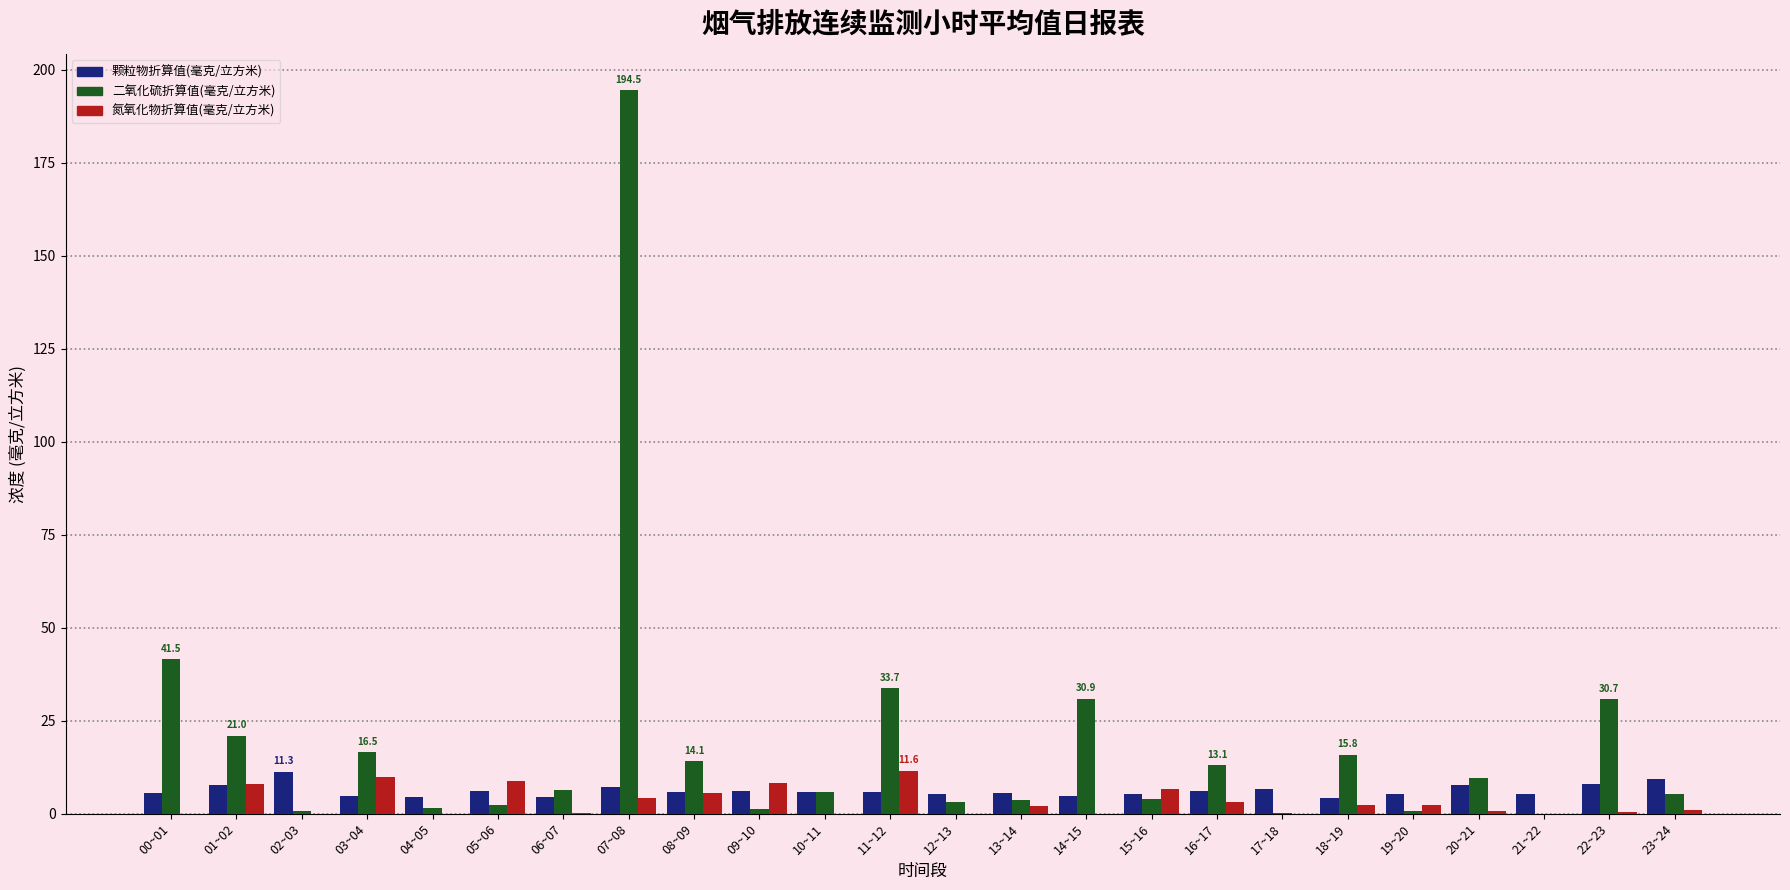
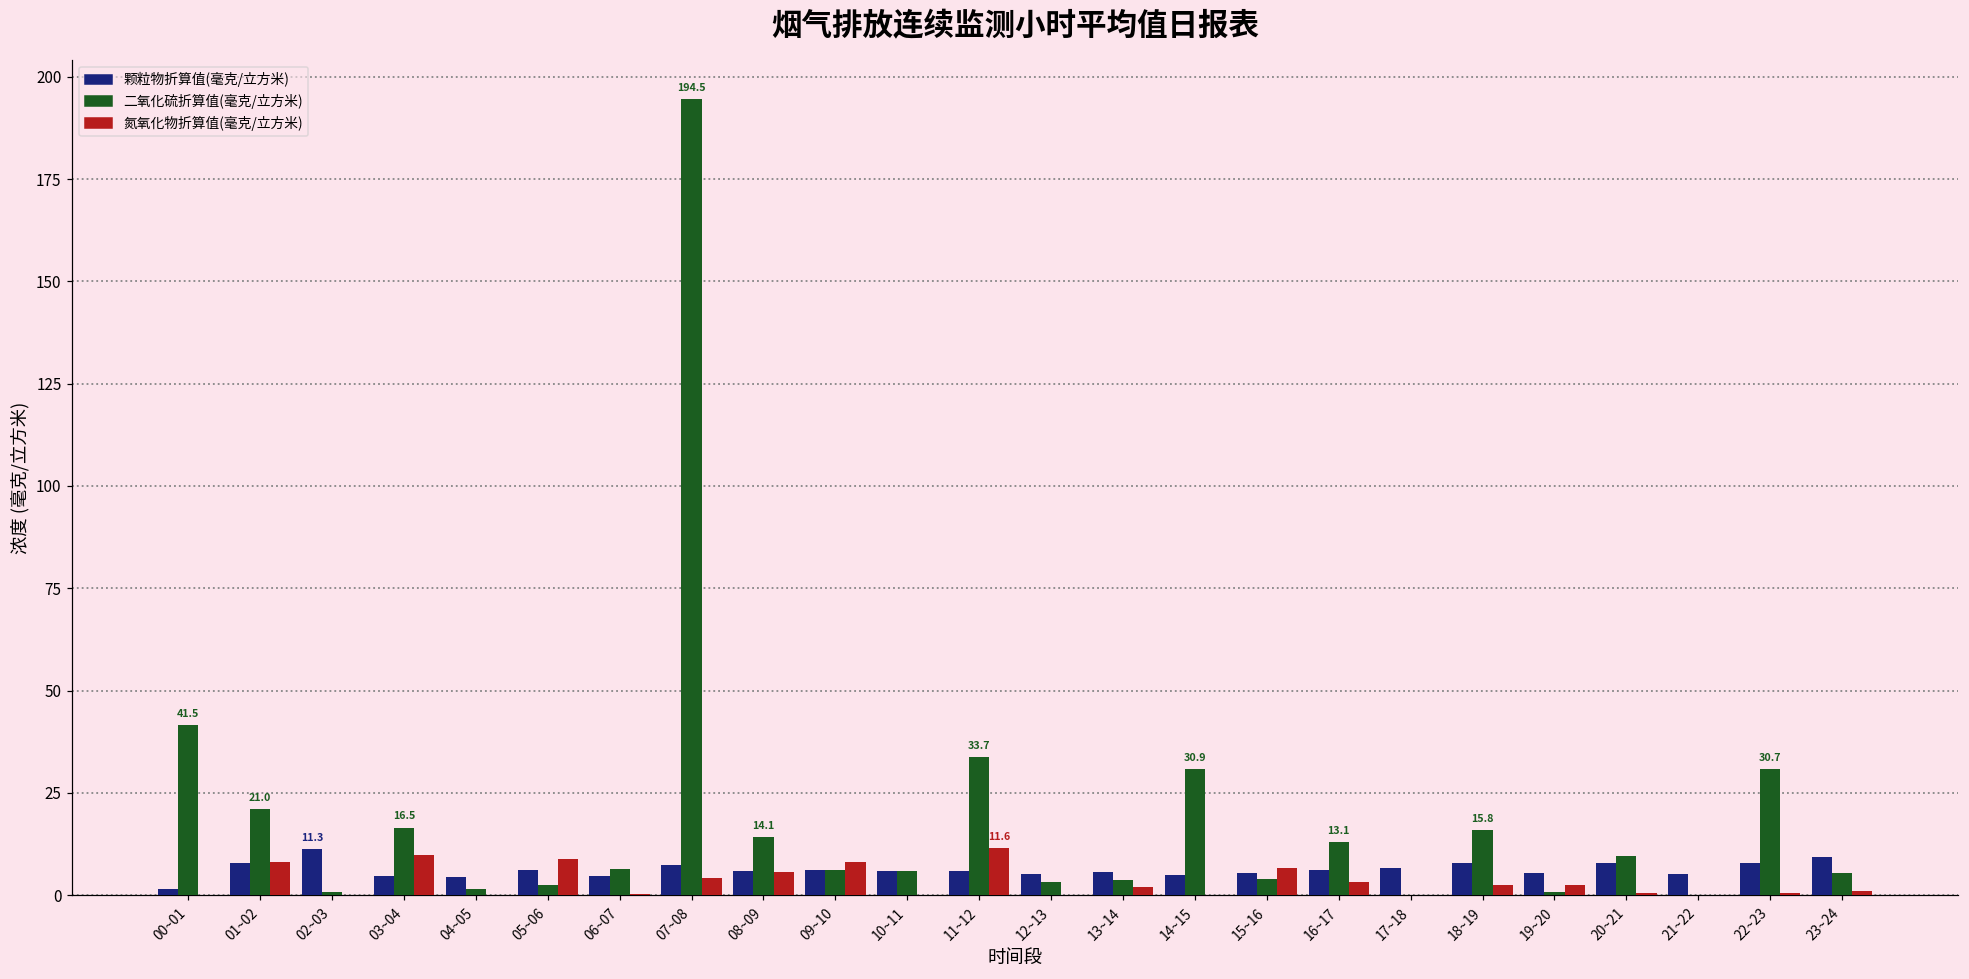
  {
    "颗粒物折算值(毫克/立方米)": {
-     "00~01": 6,
+     "00~01": 2,
      "01~02": 8,
      "03~04": 5,
      "04~05": 4,
      "05~06": 6,
      "06~07": 5,
      "07~08": 7,
      "08~09": 6,
      "09~10": 6,
      "10~11": 6,
      "11~12": 6,
      "12~13": 5,
      "13~14": 6,
      "14~15": 5,
      "15~16": 5,
      "16~17": 6,
      "17~18": 7,
-     "18~19": 4,
+     "18~19": 8,
      "19~20": 5,
      "20~21": 8,
      "21~22": 5,
      "22~23": 8,
      "23~24": 9
    },
    "二氧化硫折算值(毫克/立方米)": {
      "02~03": 1,
      "04~05": 2,
      "05~06": 2,
      "06~07": 6,
-     "09~10": 1,
+     "09~10": 6,
      "10~11": 6,
      "12~13": 3,
      "13~14": 4,
      "15~16": 4,
      "19~20": 1,
      "20~21": 10,
      "23~24": 5
    },
    "氮氧化物折算值(毫克/立方米)": {
      "11~12": 11.6
    }
  }
